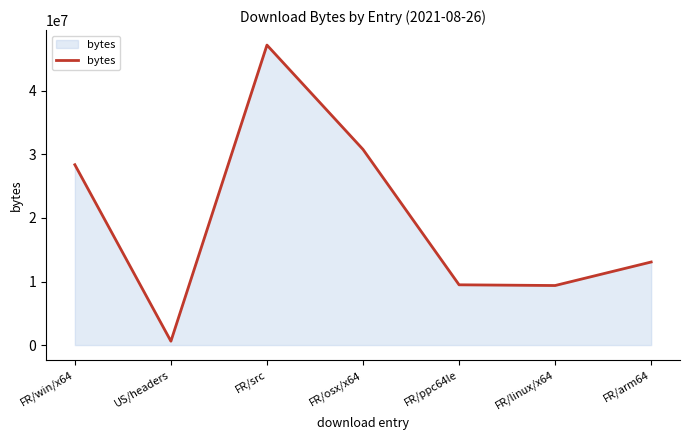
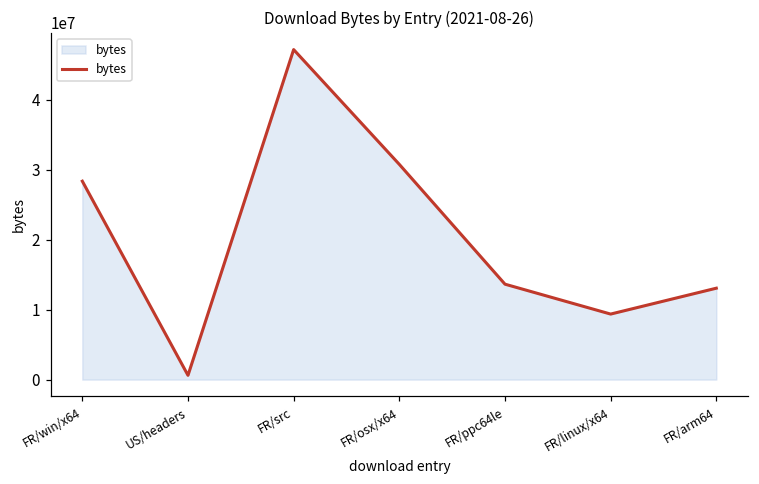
  {
    "FR/win/x64": 28000000,
    "US/headers": 1000000,
    "FR/src": 47000000,
    "FR/osx/x64": 31000000,
-   "FR/ppc64le": 9000000,
+   "FR/ppc64le": 14000000,
    "FR/linux/x64": 9000000,
    "FR/arm64": 13000000
  }
